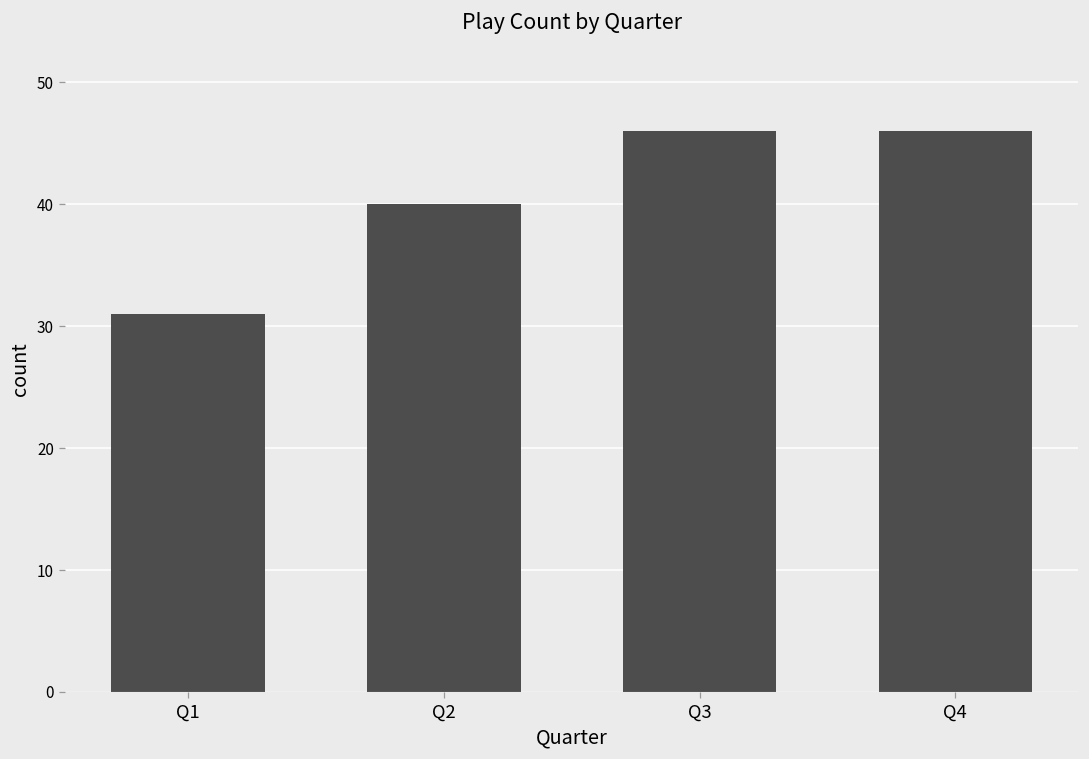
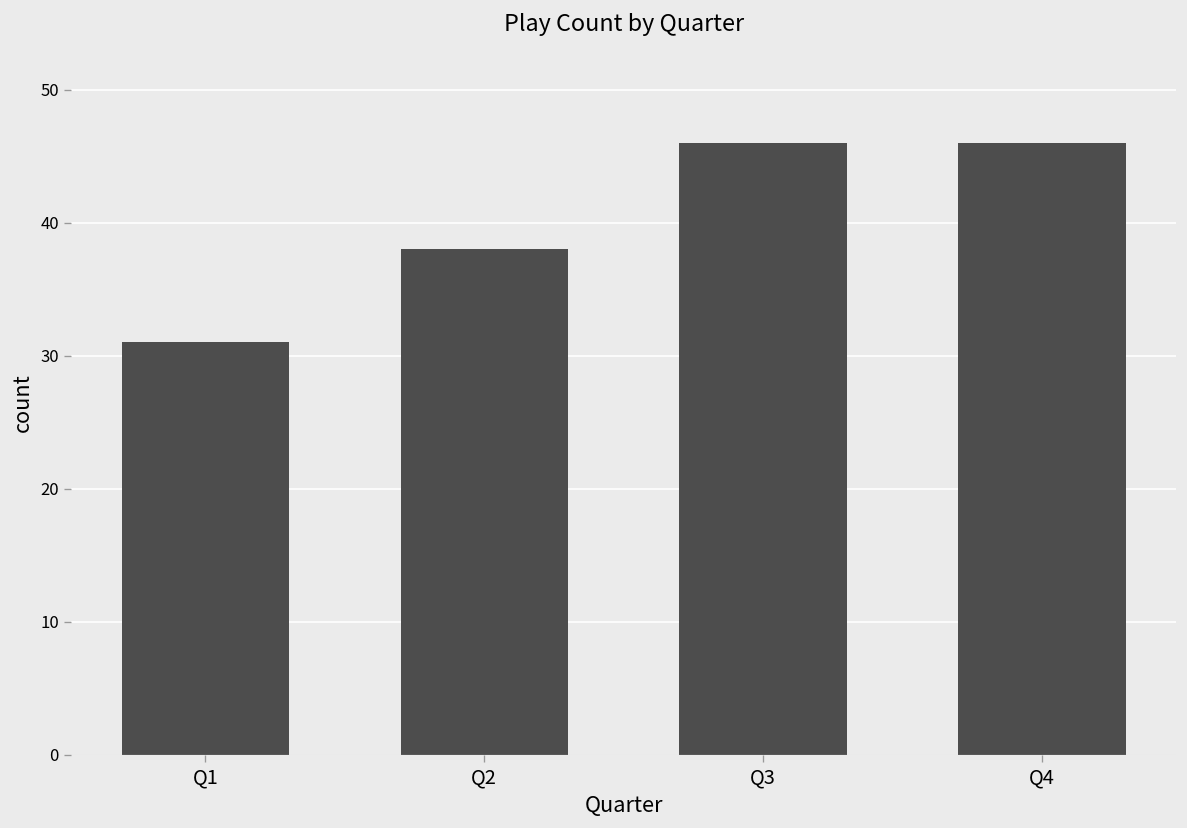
  {
    "Q1": 31,
-   "Q2": 40,
+   "Q2": 38,
    "Q3": 46,
    "Q4": 46
  }
